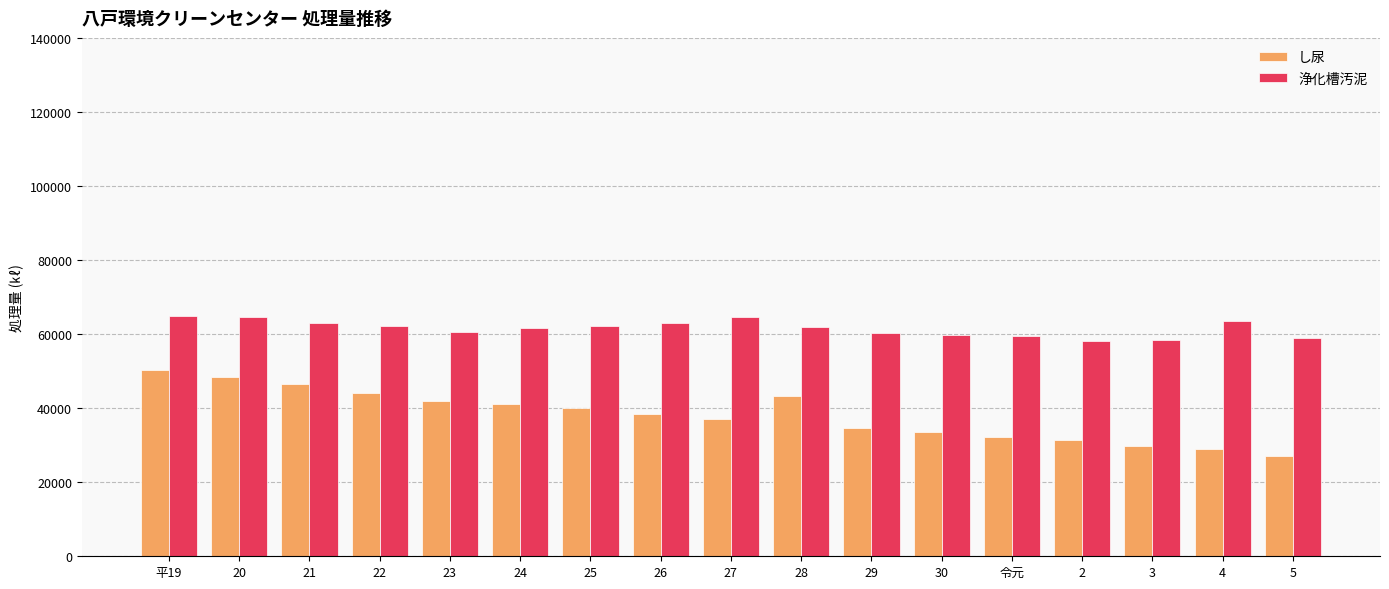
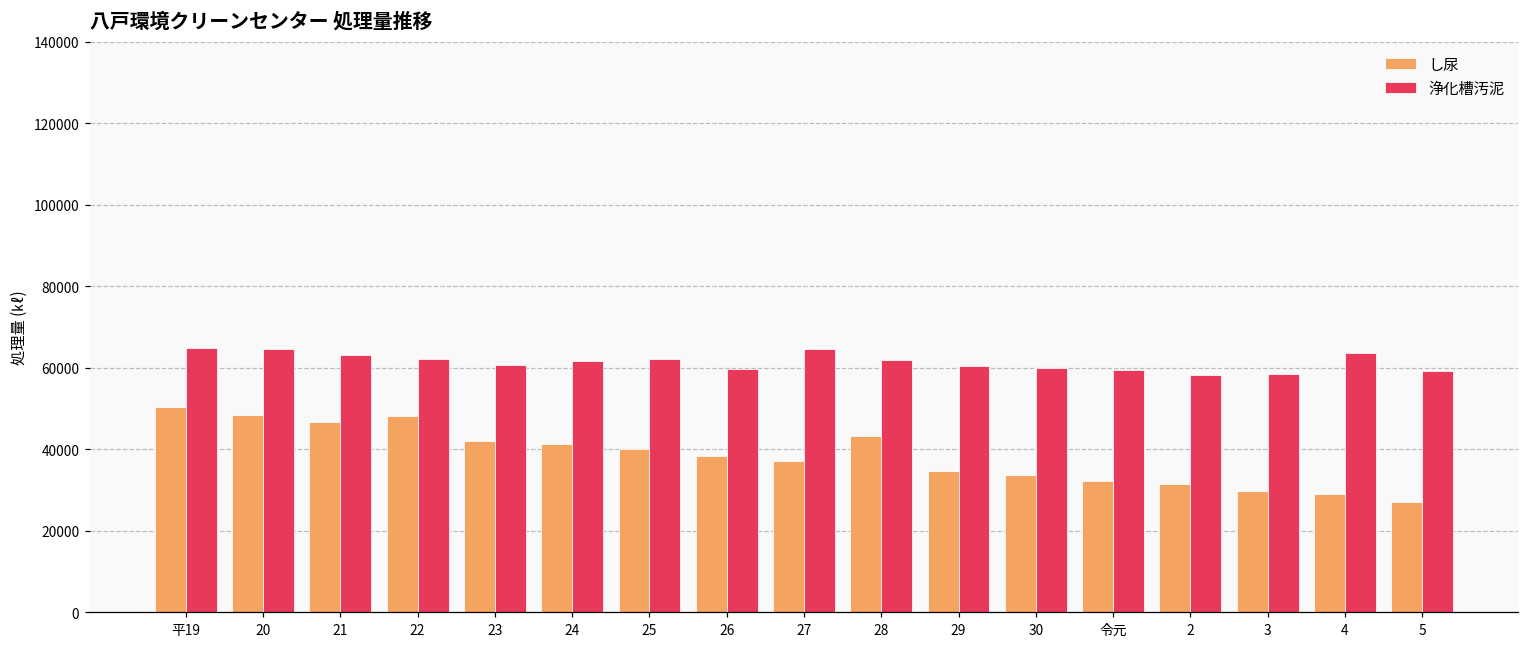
  {
    "し尿": {
      "平19": 50000,
      "20": 48000,
      "21": 47000,
-     "22": 44000,
+     "22": 48000,
      "23": 42000,
      "24": 41000,
      "25": 40000,
      "26": 38000,
      "27": 37000,
      "28": 43000,
      "29": 35000,
      "30": 34000,
      "令元": 32000,
      "2": 31000,
      "3": 30000,
      "4": 29000,
      "5": 27000
    },
    "浄化槽汚泥": {
      "平19": 65000,
      "20": 65000,
      "21": 63000,
      "22": 62000,
      "23": 61000,
      "24": 62000,
      "25": 62000,
-     "26": 63000,
+     "26": 60000,
      "27": 65000,
      "28": 62000,
      "29": 60000,
      "30": 60000,
      "令元": 59000,
      "2": 58000,
      "3": 58000,
      "4": 64000,
      "5": 59000
    }
  }
